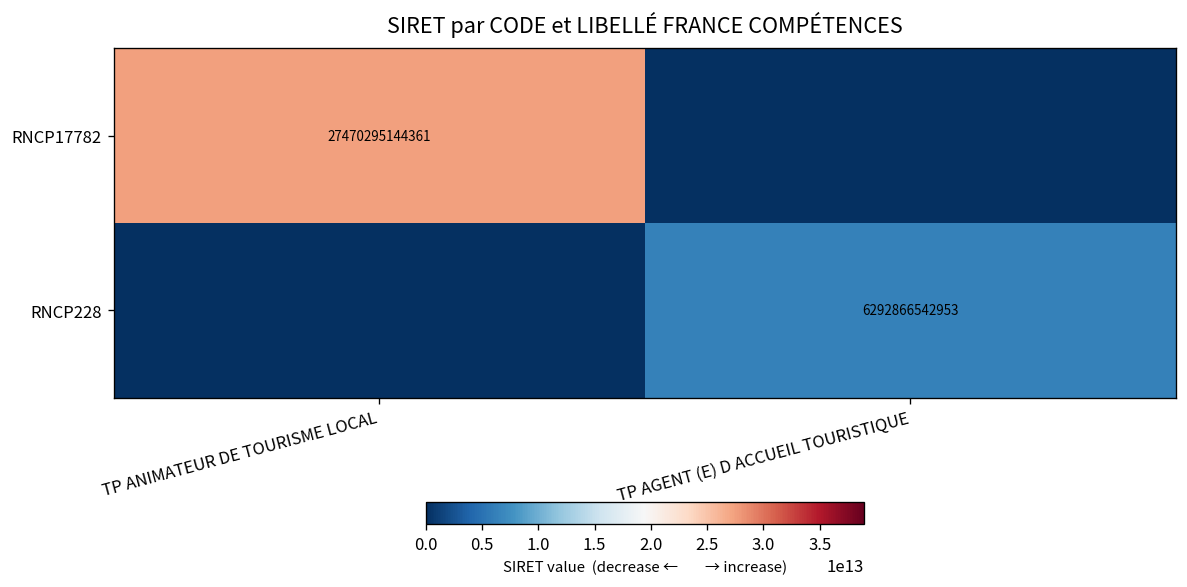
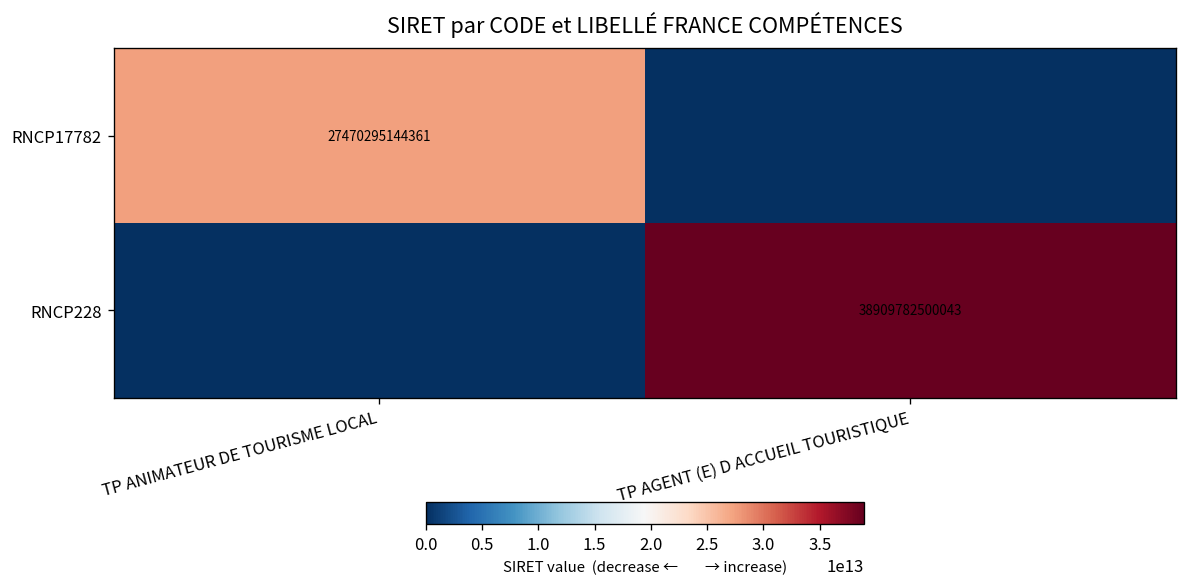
  {
    "RNCP17782": {
      "TP ANIMATEUR DE TOURISME LOCAL": 27470295144361
    },
    "RNCP228": {
-     "TP AGENT (E) D ACCUEIL TOURISTIQUE": 6292866542953
+     "TP AGENT (E) D ACCUEIL TOURISTIQUE": 38909782500043
    }
  }
